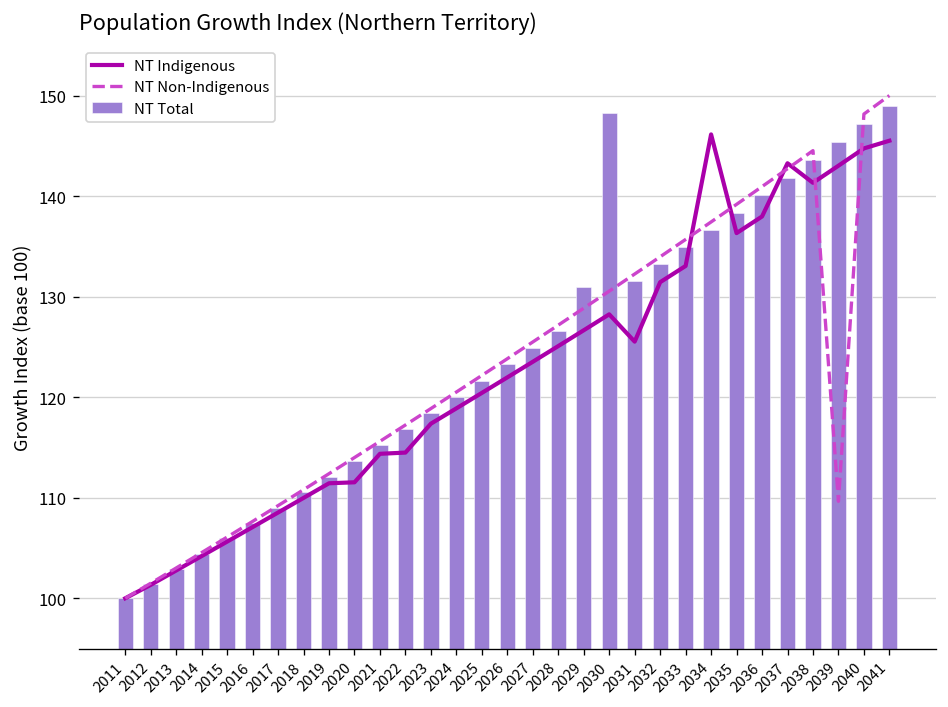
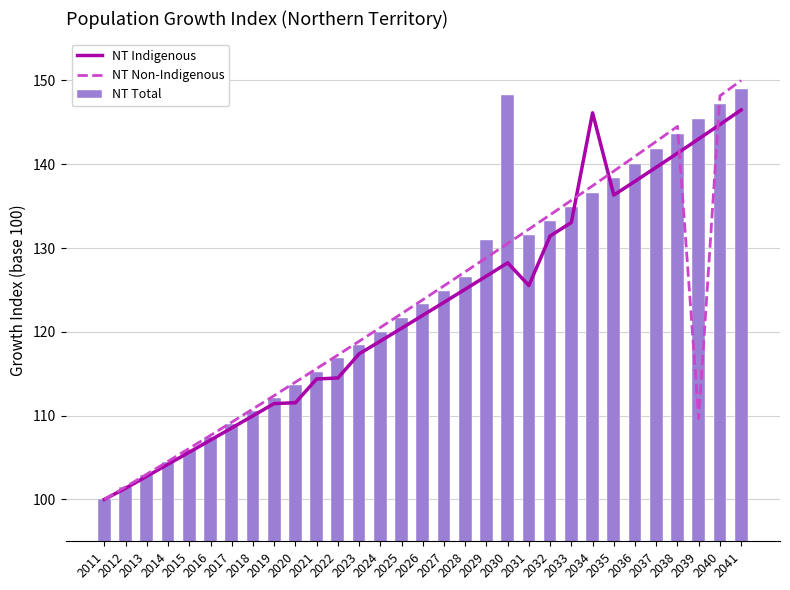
  {
    "NT Total": {
      "2011": 100,
      "2012": 101,
      "2013": 103,
      "2014": 104,
      "2015": 106,
      "2016": 107,
      "2017": 109,
      "2018": 111,
      "2019": 112,
      "2020": 114,
      "2021": 115,
      "2022": 117,
      "2023": 118,
      "2024": 120,
      "2025": 122,
      "2026": 123,
      "2027": 125,
      "2028": 127,
      "2029": 131,
      "2030": 148,
      "2031": 132,
      "2032": 133,
      "2033": 135,
      "2034": 137,
      "2035": 138,
      "2036": 140,
      "2037": 142,
      "2038": 144,
      "2039": 145,
      "2040": 147,
      "2041": 149
    },
    "NT Indigenous": {
      "2014": 104,
      "2015": 106,
      "2016": 107,
      "2017": 109,
      "2018": 110,
      "2019": 111,
      "2020": 112,
      "2021": 114,
      "2022": 114,
      "2023": 117,
      "2024": 119,
      "2025": 120,
      "2026": 122,
      "2027": 124,
      "2028": 125,
      "2029": 127,
      "2030": 128,
      "2031": 126,
      "2032": 131,
      "2033": 133,
      "2034": 146,
      "2035": 136,
      "2036": 138,
-     "2037": 143,
+     "2037": 140,
      "2038": 141,
      "2039": 143,
      "2040": 145,
-     "2041": 145.5
+     "2041": 146.5
    },
    "NT Non-Indigenous": {
      "2014": 105,
      "2015": 106,
      "2016": 108,
      "2017": 109,
      "2018": 111,
      "2019": 112,
      "2020": 114,
      "2021": 116,
      "2022": 117,
      "2023": 119,
      "2024": 121,
      "2025": 122,
      "2026": 124,
      "2027": 125,
      "2028": 127,
      "2029": 129,
      "2030": 131,
      "2031": 132,
      "2032": 134,
      "2033": 136,
      "2034": 137,
      "2035": 139,
      "2036": 141,
      "2037": 143,
      "2038": 145,
      "2039": 110,
      "2040": 148,
      "2041": 150
    }
  }
